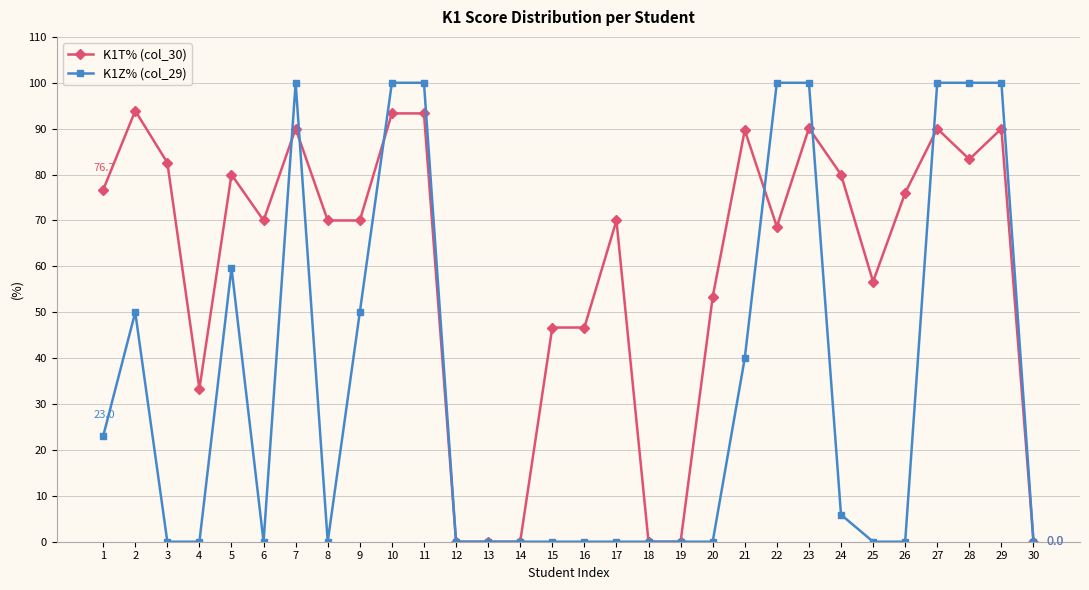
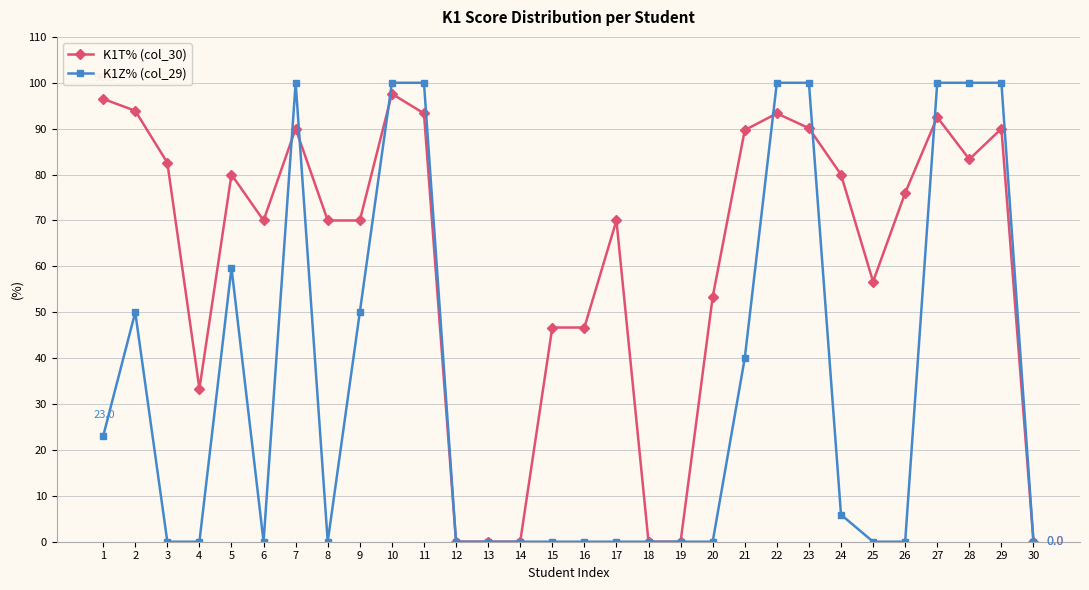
  {
    "K1T% (col_30)": {
-     "1": 77,
+     "1": 96,
      "2": 94,
      "3": 83,
      "4": 33,
      "5": 80,
      "6": 70,
      "7": 90,
      "8": 70,
      "9": 70,
-     "10": 93,
+     "10": 98,
      "11": 93,
      "15": 47,
      "16": 47,
      "17": 70,
      "20": 53,
      "21": 90,
-     "22": 69,
+     "22": 93,
      "23": 90,
      "24": 80,
      "25": 57,
      "26": 76,
-     "27": 90,
+     "27": 93,
      "28": 83,
      "29": 90
    },
    "K1Z% (col_29)": {
      "1": 23.0
    }
  }
